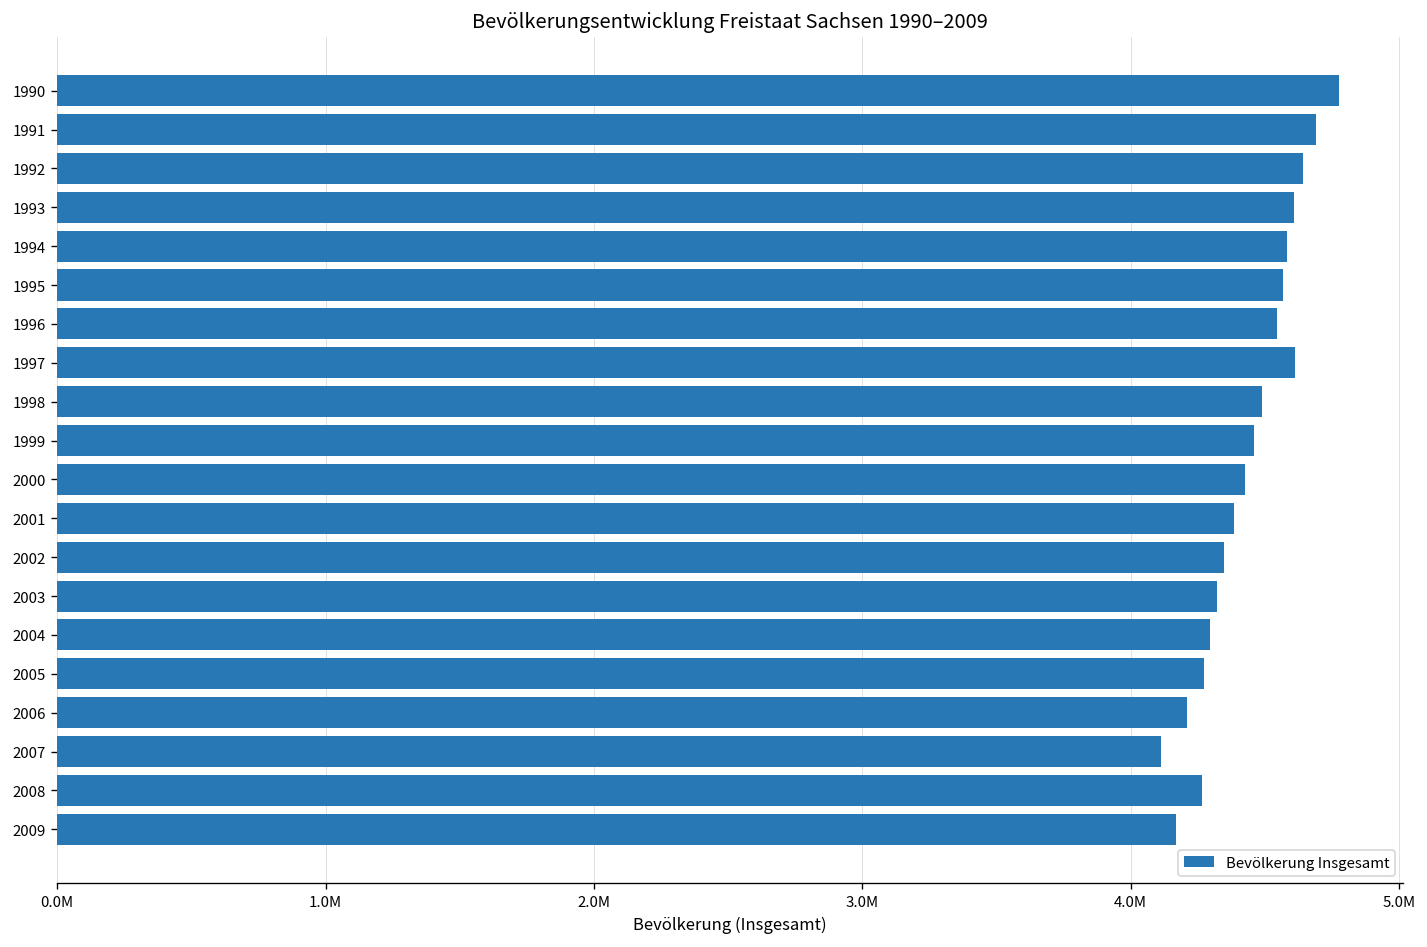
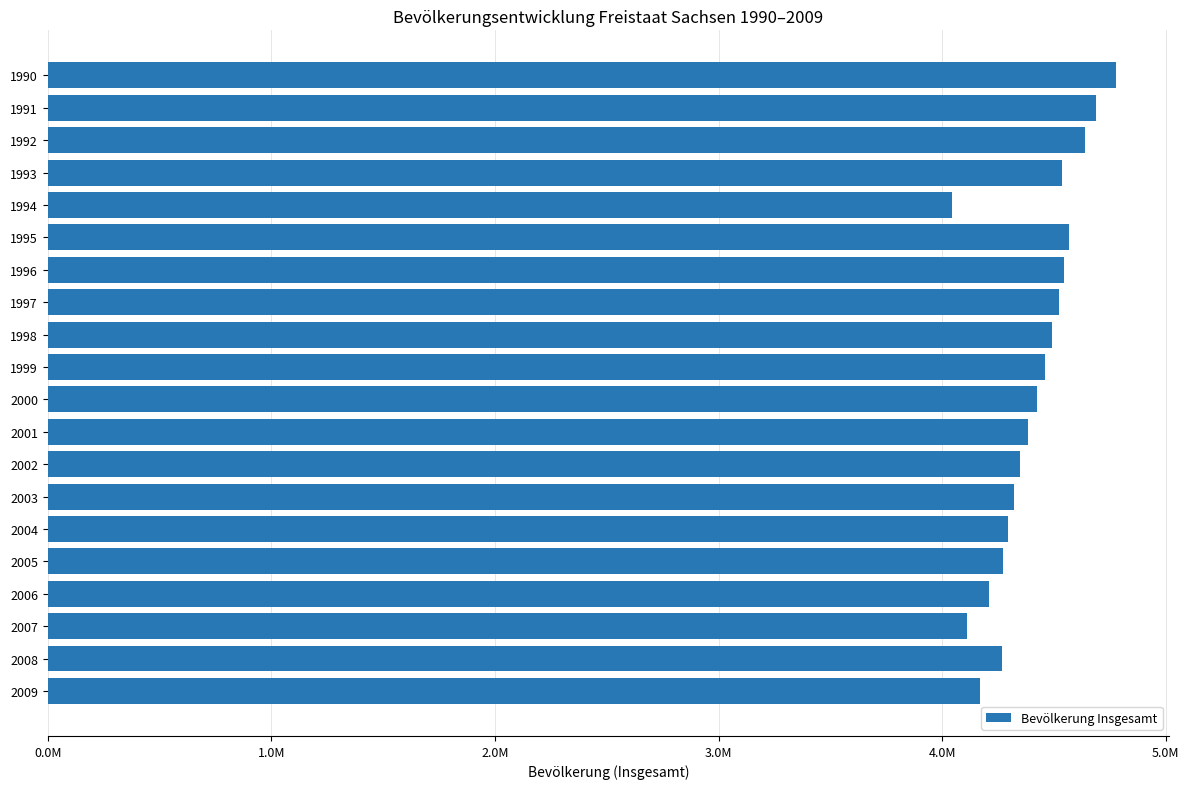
  {
    "1990": 4780000,
    "1991": 4690000,
    "1992": 4640000,
-   "1993": 4610000,
-   "1994": 4580000,
+   "1993": 4530000,
+   "1994": 4040000,
    "1995": 4570000,
    "1996": 4550000,
-   "1997": 4610000,
+   "1997": 4520000,
    "1998": 4490000,
    "1999": 4460000,
    "2000": 4430000,
    "2001": 4380000,
    "2002": 4350000,
    "2003": 4320000,
    "2004": 4300000,
    "2005": 4270000,
    "2006": 4210000,
    "2007": 4110000,
    "2008": 4270000,
    "2009": 4170000
  }
